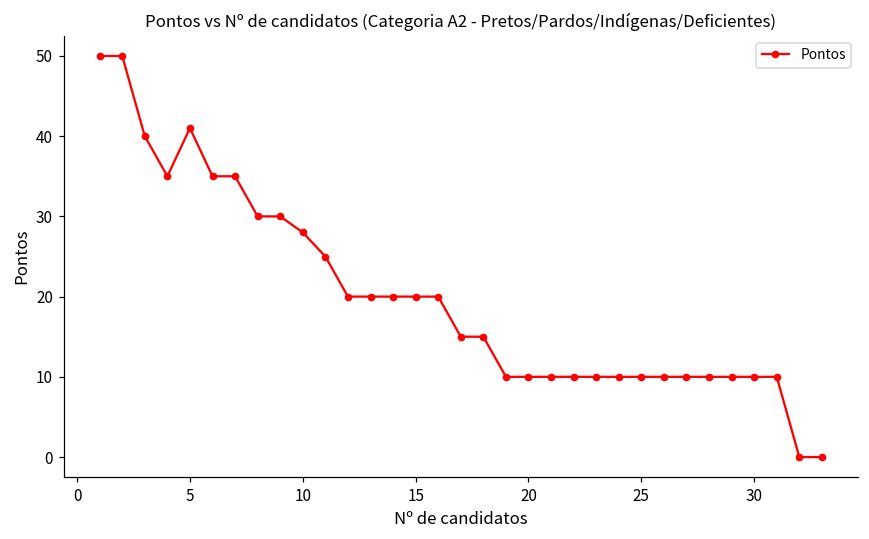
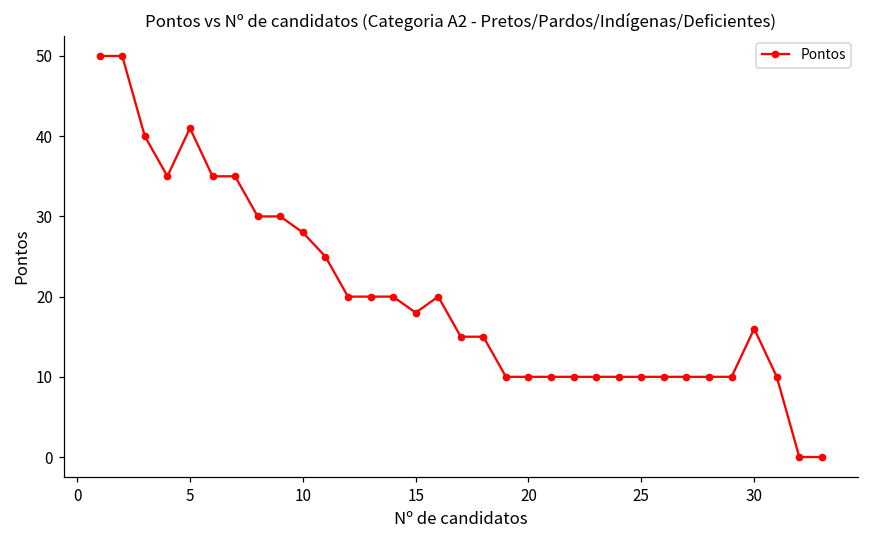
  {
    "5": 41,
    "10": 28,
-   "15": 20,
+   "15": 18,
    "20": 10,
    "25": 10,
-   "30": 10
+   "30": 16
  }
